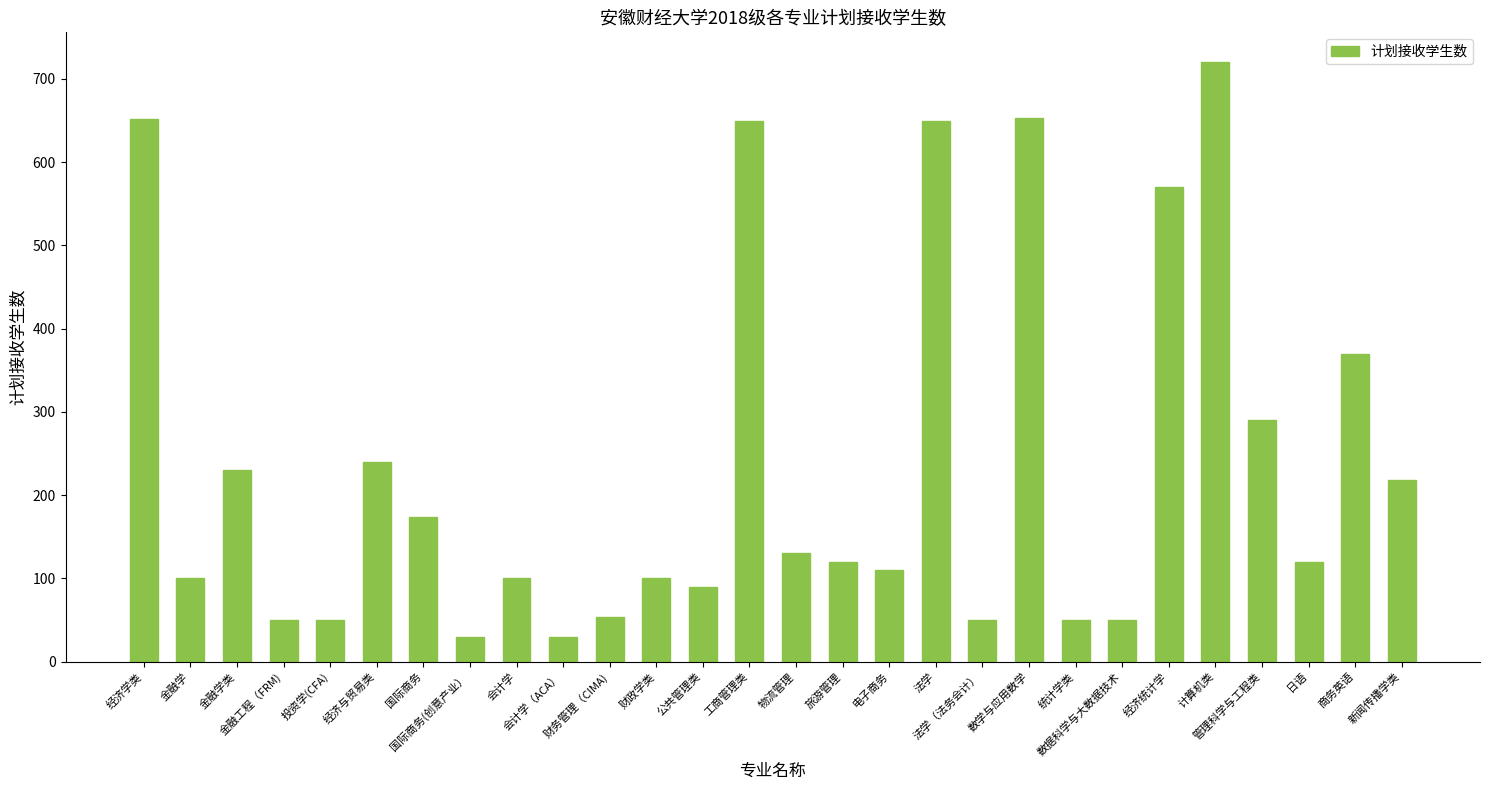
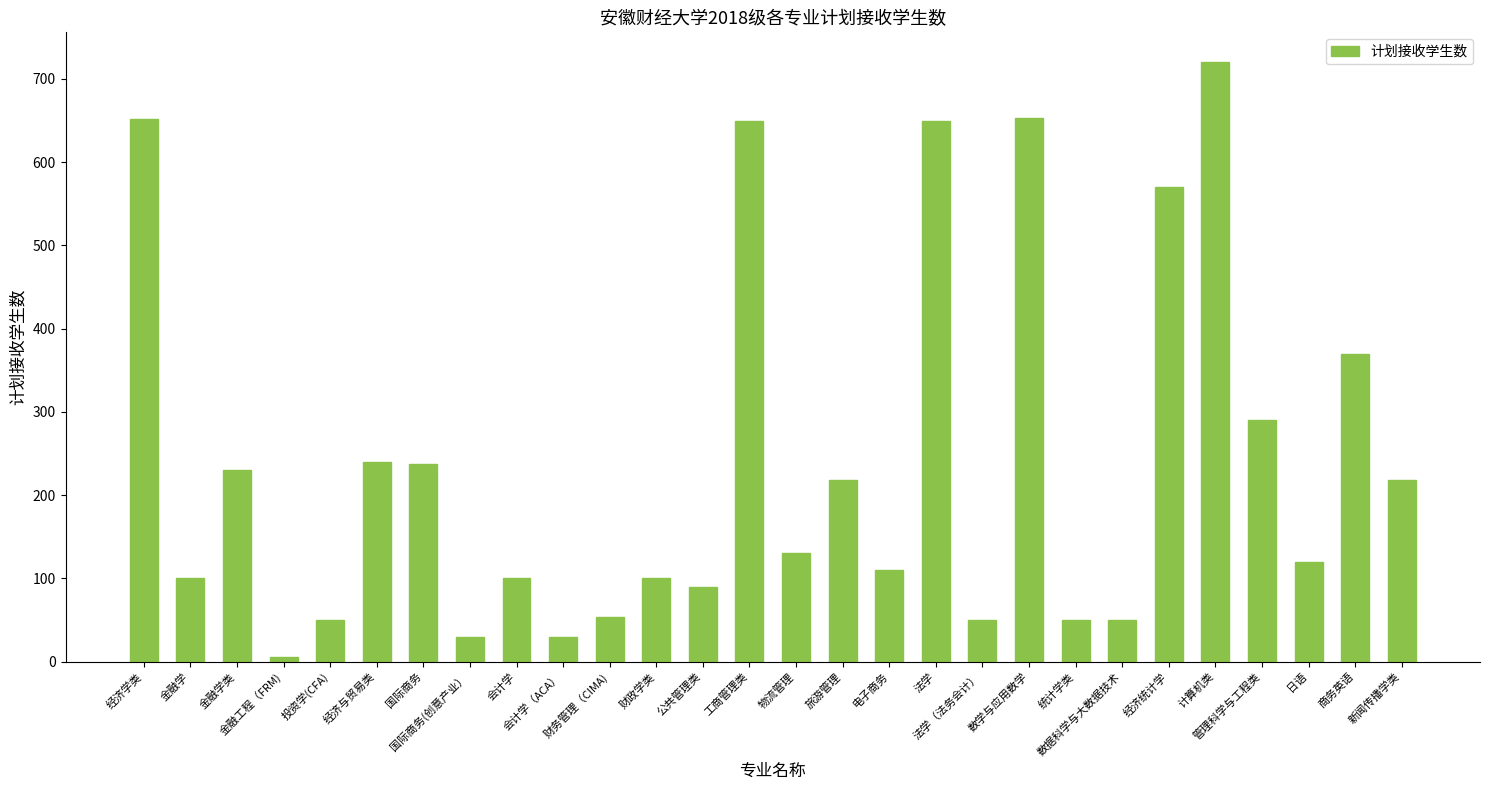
  {
    "经济学类": 650,
    "金融学": 100,
    "金融学类": 230,
-   "金融工程（FRM)": 50,
+   "金融工程（FRM)": 10,
    "投资学(CFA)": 50,
    "经济与贸易类": 240,
-   "国际商务": 170,
+   "国际商务": 240,
    "国际商务(创意产业）": 30,
    "会计学": 100,
    "会计学（ACA）": 30,
    "财务管理（CIMA)": 50,
    "财政学类": 100,
    "公共管理类": 90,
    "工商管理类": 650,
    "物流管理": 130,
-   "旅游管理": 120,
+   "旅游管理": 220,
    "电子商务": 110,
    "法学": 650,
    "法学（法务会计）": 50,
    "数学与应用数学": 650,
    "统计学类": 50,
    "数据科学与大数据技术": 50,
    "经济统计学": 570,
    "计算机类": 720,
    "管理科学与工程类": 290,
    "日语": 120,
    "商务英语": 370,
    "新闻传播学类": 220
  }
